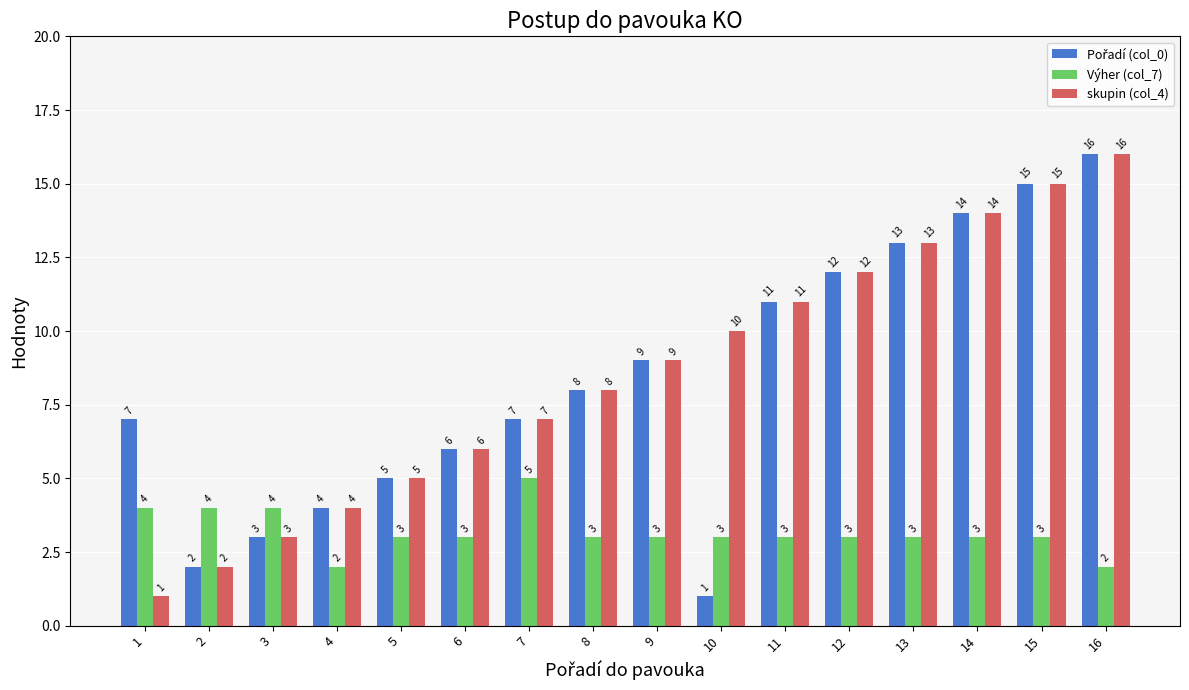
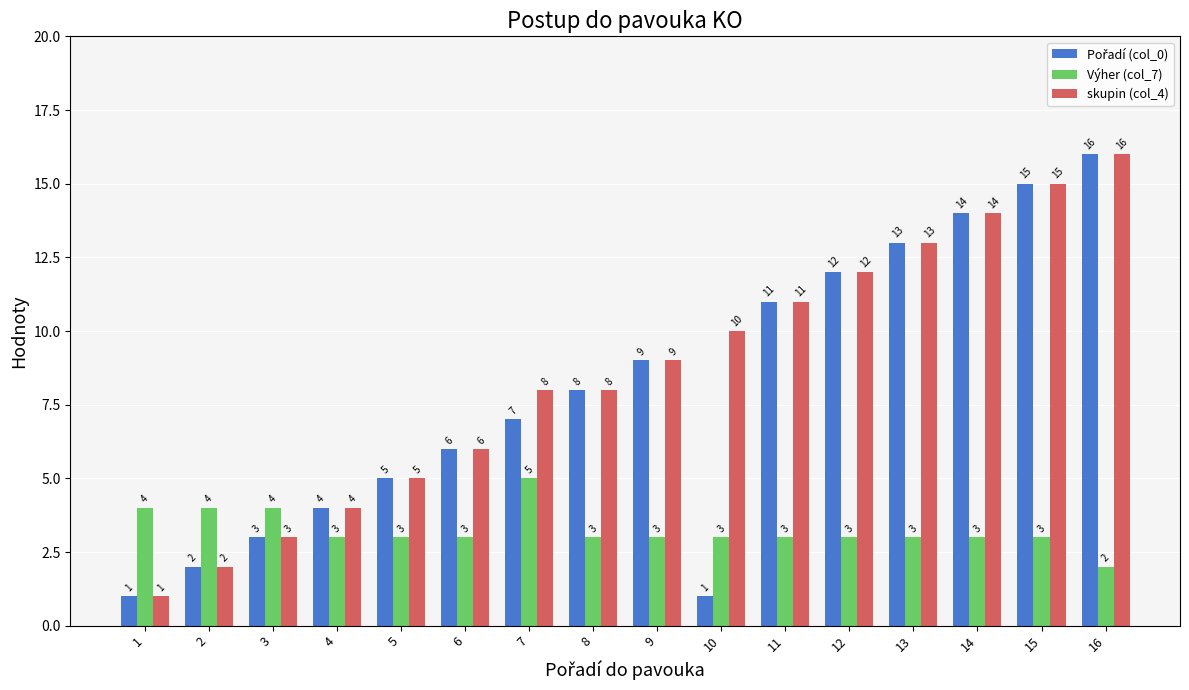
  {
    "Pořadí (col_0)": {
-     "1": 7,
+     "1": 1,
      "2": 2,
      "3": 3,
      "4": 4,
      "5": 5,
      "6": 6,
      "7": 7,
      "8": 8,
      "9": 9,
      "10": 1,
      "11": 11,
      "12": 12,
      "13": 13,
      "14": 14,
      "15": 15,
      "16": 16
    },
    "Výher (col_7)": {
      "1": 4,
      "2": 4,
      "3": 4,
-     "4": 2,
+     "4": 3,
      "5": 3,
      "6": 3,
      "7": 5,
      "8": 3,
      "9": 3,
      "10": 3,
      "11": 3,
      "12": 3,
      "13": 3,
      "14": 3,
      "15": 3,
      "16": 2
    },
    "skupin (col_4)": {
      "1": 1,
      "2": 2,
      "3": 3,
      "4": 4,
      "5": 5,
      "6": 6,
-     "7": 7,
+     "7": 8,
      "8": 8,
      "9": 9,
      "10": 10,
      "11": 11,
      "12": 12,
      "13": 13,
      "14": 14,
      "15": 15,
      "16": 16
    }
  }
